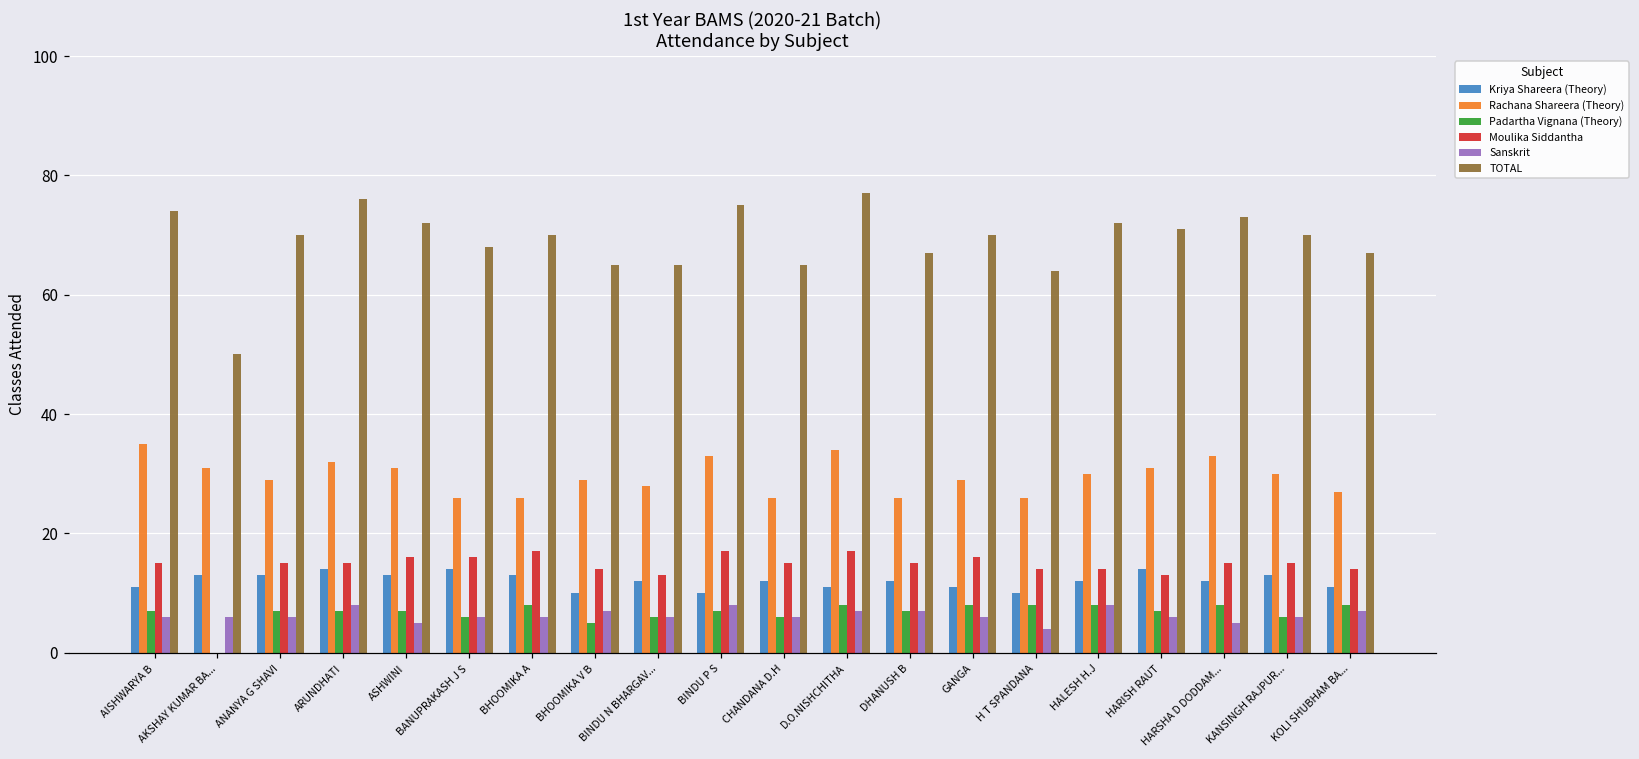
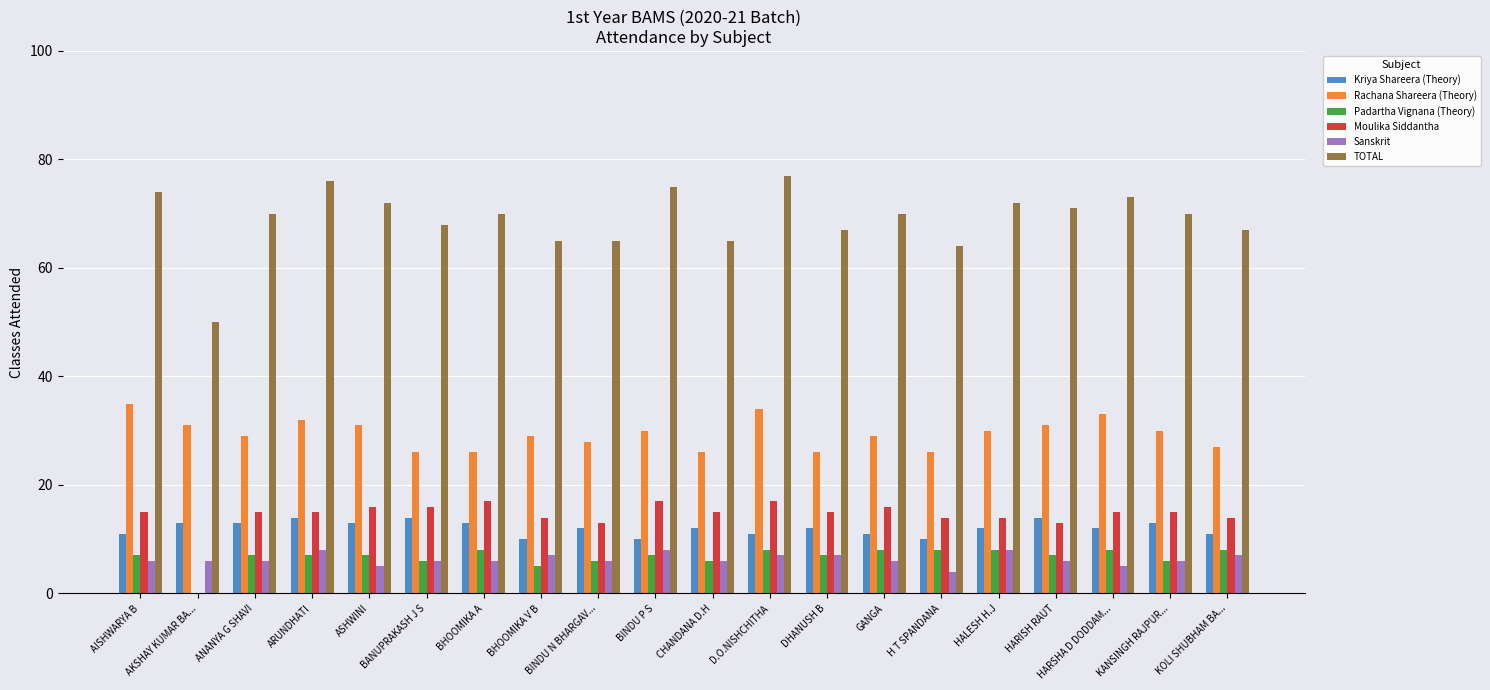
  {
    "Kriya Shareera (Theory)": {
      "AISHWARYA B": 11,
      "AKSHAY KUMAR BA...": 13,
      "ANANYA G SHAVI": 13,
      "ARUNDHATI": 14,
      "ASHWINI": 13,
      "BANUPRAKASH J S": 14,
      "BHOOMIKA A": 13,
      "BHOOMIKA V B": 10,
      "BINDU N BHARGAV...": 12,
      "BINDU P S": 10,
      "CHANDANA D.H": 12,
      "D.O.NISHCHITHA": 11,
      "DHANUSH B": 12,
      "GANGA": 11,
      "H T SPANDANA": 10,
      "HALESH H.J": 12,
      "HARISH RAUT": 14,
      "HARSHA D DODDAM...": 12,
      "KANSINGH RAJPUR...": 13,
      "KOLI SHUBHAM BA...": 11
    },
    "Rachana Shareera (Theory)": {
      "AISHWARYA B": 35,
      "AKSHAY KUMAR BA...": 31,
      "ANANYA G SHAVI": 29,
      "ARUNDHATI": 32,
      "ASHWINI": 31,
      "BANUPRAKASH J S": 26,
      "BHOOMIKA A": 26,
      "BHOOMIKA V B": 29,
      "BINDU N BHARGAV...": 28,
-     "BINDU P S": 33,
+     "BINDU P S": 30,
      "CHANDANA D.H": 26,
      "D.O.NISHCHITHA": 34,
      "DHANUSH B": 26,
      "GANGA": 29,
      "H T SPANDANA": 26,
      "HALESH H.J": 30,
      "HARISH RAUT": 31,
      "HARSHA D DODDAM...": 33,
      "KANSINGH RAJPUR...": 30,
      "KOLI SHUBHAM BA...": 27
    },
    "Padartha Vignana (Theory)": {
      "AISHWARYA B": 7,
      "AKSHAY KUMAR BA...": 0,
      "ANANYA G SHAVI": 7,
      "ARUNDHATI": 7,
      "ASHWINI": 7,
      "BANUPRAKASH J S": 6,
      "BHOOMIKA A": 8,
      "BHOOMIKA V B": 5,
      "BINDU N BHARGAV...": 6,
      "BINDU P S": 7,
      "CHANDANA D.H": 6,
      "D.O.NISHCHITHA": 8,
      "DHANUSH B": 7,
      "GANGA": 8,
      "H T SPANDANA": 8,
      "HALESH H.J": 8,
      "HARISH RAUT": 7,
      "HARSHA D DODDAM...": 8,
      "KANSINGH RAJPUR...": 6,
      "KOLI SHUBHAM BA...": 8
    },
    "Moulika Siddantha": {
      "AISHWARYA B": 15,
      "AKSHAY KUMAR BA...": 0,
      "ANANYA G SHAVI": 15,
      "ARUNDHATI": 15,
      "ASHWINI": 16,
      "BANUPRAKASH J S": 16,
      "BHOOMIKA A": 17,
      "BHOOMIKA V B": 14,
      "BINDU N BHARGAV...": 13,
      "BINDU P S": 17,
      "CHANDANA D.H": 15,
      "D.O.NISHCHITHA": 17,
      "DHANUSH B": 15,
      "GANGA": 16,
      "H T SPANDANA": 14,
      "HALESH H.J": 14,
      "HARISH RAUT": 13,
      "HARSHA D DODDAM...": 15,
      "KANSINGH RAJPUR...": 15,
      "KOLI SHUBHAM BA...": 14
    },
    "Sanskrit": {
      "AISHWARYA B": 6,
      "AKSHAY KUMAR BA...": 6,
      "ANANYA G SHAVI": 6,
      "ARUNDHATI": 8,
      "ASHWINI": 5,
      "BANUPRAKASH J S": 6,
      "BHOOMIKA A": 6,
      "BHOOMIKA V B": 7,
      "BINDU N BHARGAV...": 6,
      "BINDU P S": 8,
      "CHANDANA D.H": 6,
      "D.O.NISHCHITHA": 7,
      "DHANUSH B": 7,
      "GANGA": 6,
      "H T SPANDANA": 4,
      "HALESH H.J": 8,
      "HARISH RAUT": 6,
      "HARSHA D DODDAM...": 5,
      "KANSINGH RAJPUR...": 6,
      "KOLI SHUBHAM BA...": 7
    },
    "TOTAL": {
      "AISHWARYA B": 74,
      "AKSHAY KUMAR BA...": 50,
      "ANANYA G SHAVI": 70,
      "ARUNDHATI": 76,
      "ASHWINI": 72,
      "BANUPRAKASH J S": 68,
      "BHOOMIKA A": 70,
      "BHOOMIKA V B": 65,
      "BINDU N BHARGAV...": 65,
      "BINDU P S": 75,
      "CHANDANA D.H": 65,
      "D.O.NISHCHITHA": 77,
      "DHANUSH B": 67,
      "GANGA": 70,
      "H T SPANDANA": 64,
      "HALESH H.J": 72,
      "HARISH RAUT": 71,
      "HARSHA D DODDAM...": 73,
      "KANSINGH RAJPUR...": 70,
      "KOLI SHUBHAM BA...": 67
    }
  }
